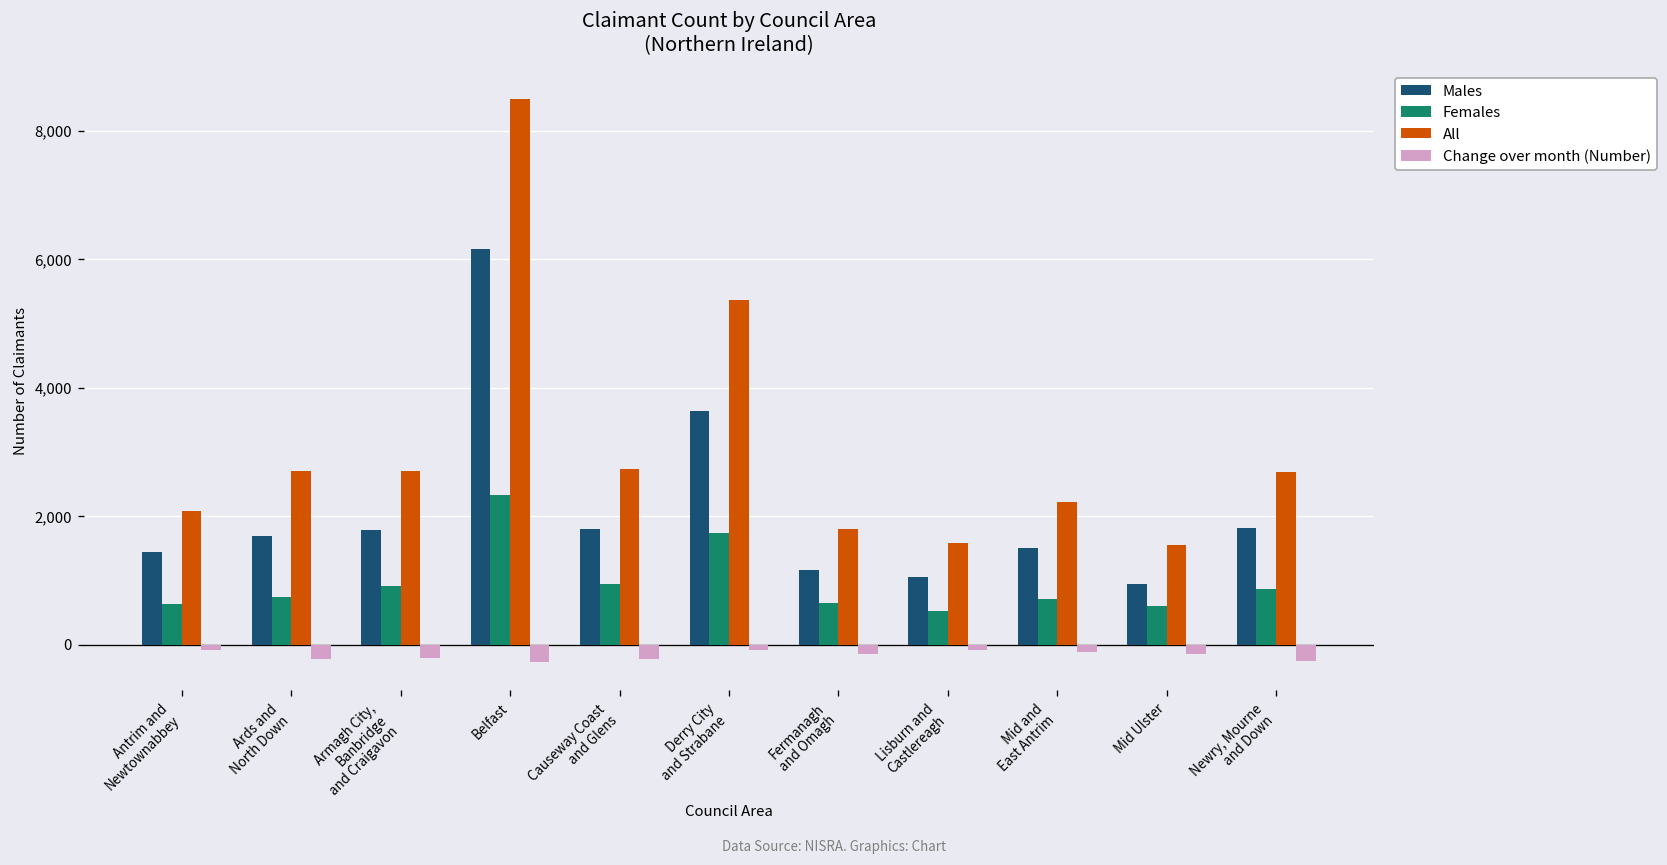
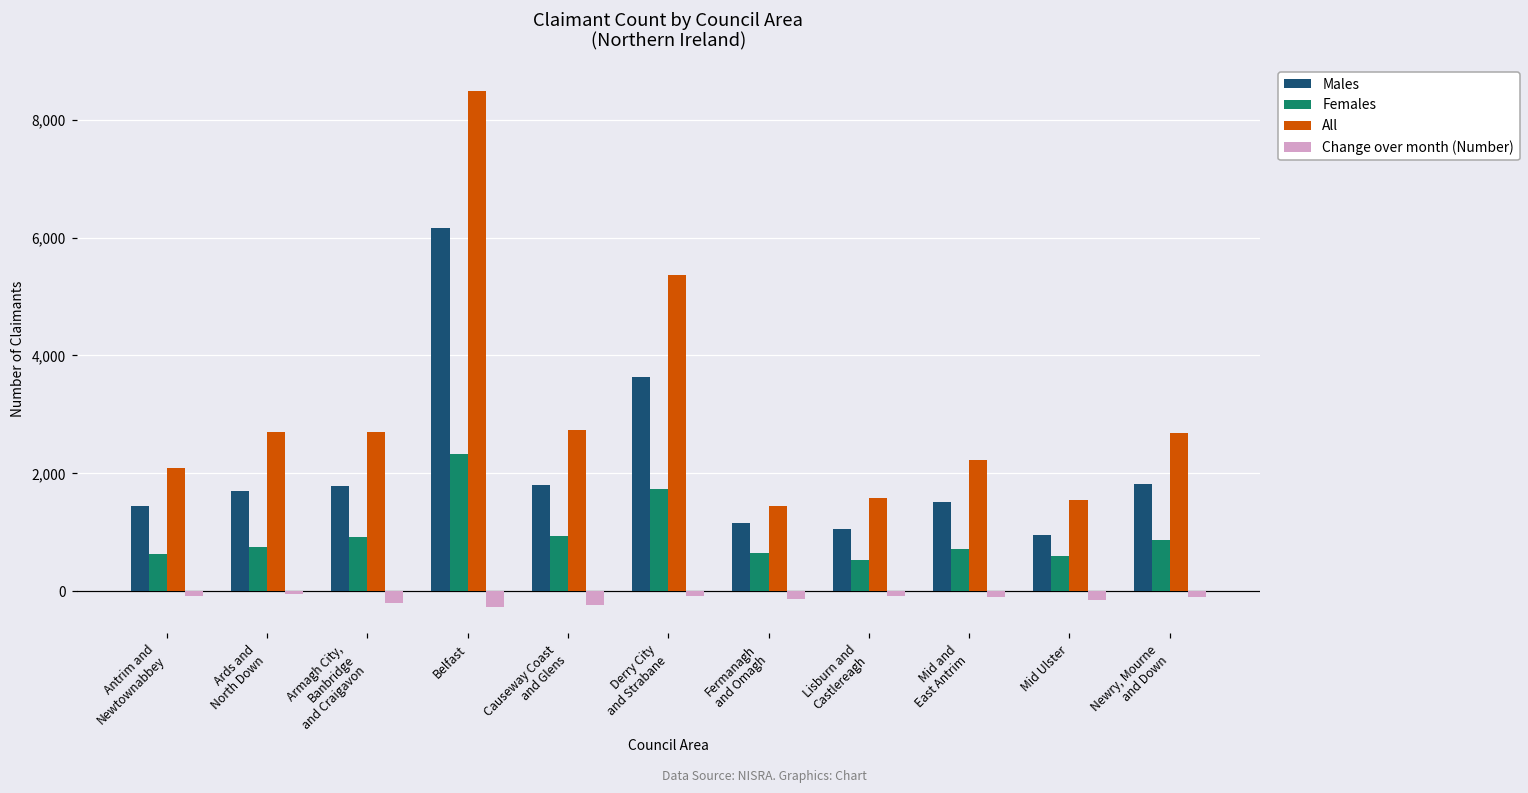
  {
    "All": {
      "Antrim and Newtownabbey": "2,100",
      "Ards and North Down": "2,700",
      "Armagh City, Banbridge and Craigavon": "2,700",
      "Belfast": "8,500",
      "Causeway Coast and Glens": "2,700",
      "Derry City and Strabane": "5,400",
-     "Fermanagh and Omagh": "1,800",
+     "Fermanagh and Omagh": "1,400",
      "Lisburn and Castlereagh": "1,600",
      "Mid and East Antrim": "2,200",
      "Mid Ulster": "1,500",
      "Newry, Mourne and Down": "2,700"
    },
    "Change over month (Number)": {
      "Antrim and Newtownabbey": "-100",
-     "Ards and North Down": "-200",
+     "Ards and North Down": "0",
      "Armagh City, Banbridge and Craigavon": "-200",
      "Belfast": "-300",
      "Causeway Coast and Glens": "-200",
      "Derry City and Strabane": "-100",
      "Fermanagh and Omagh": "-100",
      "Lisburn and Castlereagh": "-100",
      "Mid and East Antrim": "-100",
      "Mid Ulster": "-100",
-     "Newry, Mourne and Down": "-200"
+     "Newry, Mourne and Down": "-100"
    }
  }
